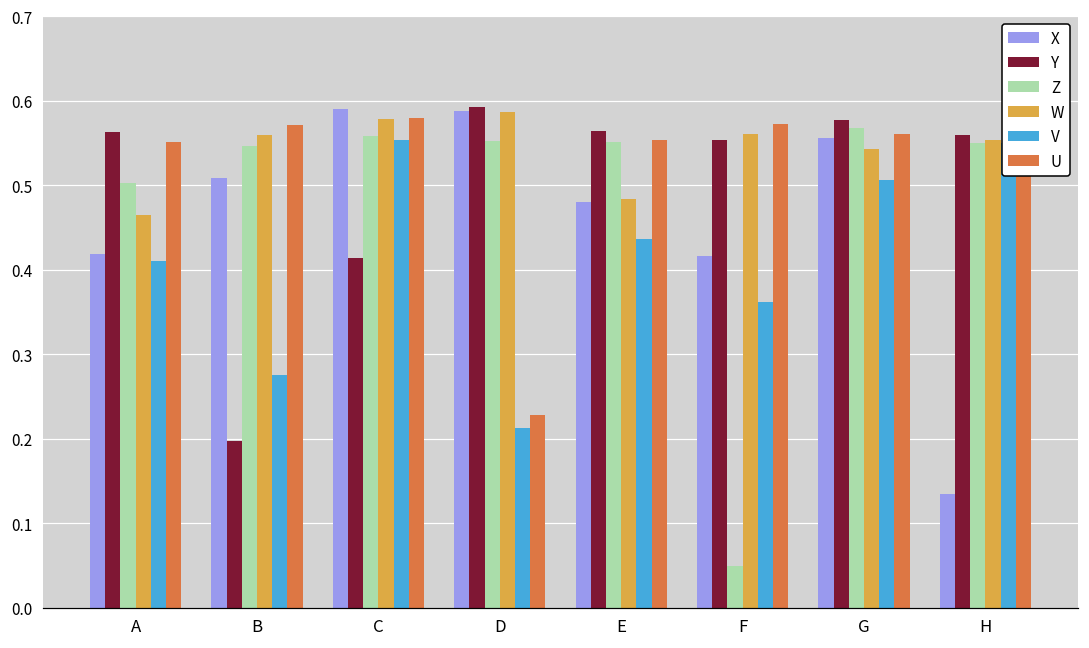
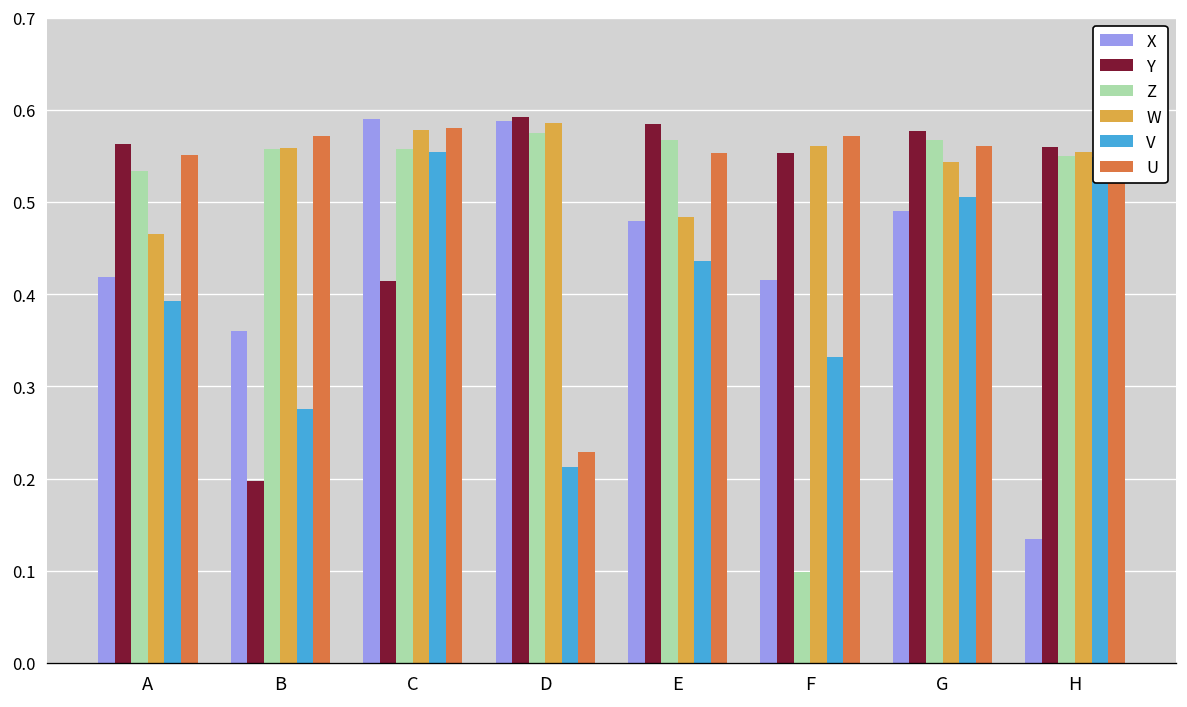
  {
    "X": {
      "A": 0.42,
-     "B": 0.51,
+     "B": 0.36,
      "C": 0.59,
      "D": 0.59,
      "E": 0.48,
      "F": 0.42,
-     "G": 0.56,
+     "G": 0.49,
      "H": 0.13
    },
    "Y": {
      "A": 0.56,
      "B": 0.20,
      "C": 0.41,
      "D": 0.59,
-     "E": 0.56,
+     "E": 0.58,
      "F": 0.55,
      "G": 0.58,
      "H": 0.56
    },
    "Z": {
-     "A": 0.50,
-     "B": 0.55,
+     "A": 0.53,
+     "B": 0.56,
      "C": 0.56,
-     "D": 0.55,
-     "E": 0.55,
-     "F": 0.05,
+     "D": 0.58,
+     "E": 0.57,
+     "F": 0.10,
      "G": 0.57,
      "H": 0.55
    },
    "V": {
-     "A": 0.41,
+     "A": 0.39,
      "B": 0.28,
      "C": 0.55,
      "D": 0.21,
      "E": 0.44,
-     "F": 0.36,
+     "F": 0.33,
      "G": 0.51
    }
  }
